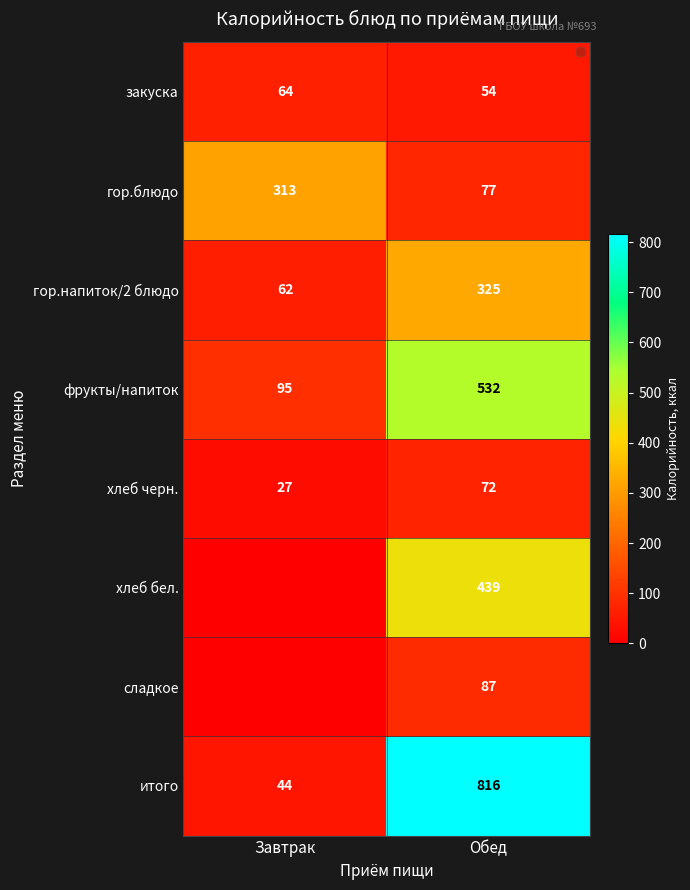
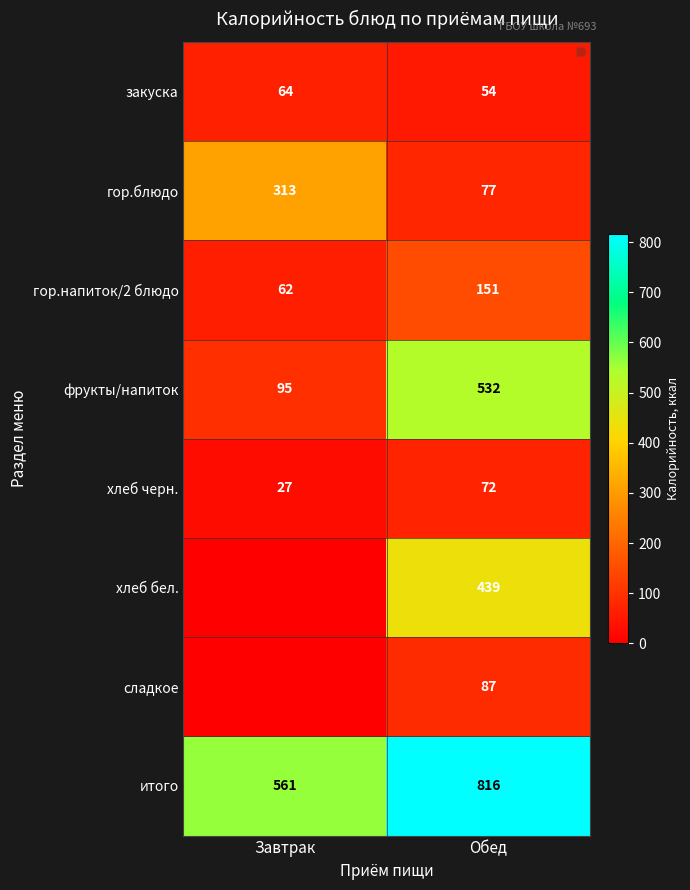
  {
    "закуска": {
      "Завтрак": 64,
      "Обед": 54
    },
    "гор.блюдо": {
      "Завтрак": 313,
      "Обед": 77
    },
    "гор.напиток/2 блюдо": {
      "Завтрак": 62,
-     "Обед": 325
+     "Обед": 151
    },
    "фрукты/напиток": {
      "Завтрак": 95,
      "Обед": 532
    },
    "хлеб черн.": {
      "Завтрак": 27,
      "Обед": 72
    },
    "хлеб бел.": {
      "Обед": 439
    },
    "сладкое": {
      "Обед": 87
    },
    "итого": {
-     "Завтрак": 44,
+     "Завтрак": 561,
      "Обед": 816
    }
  }
